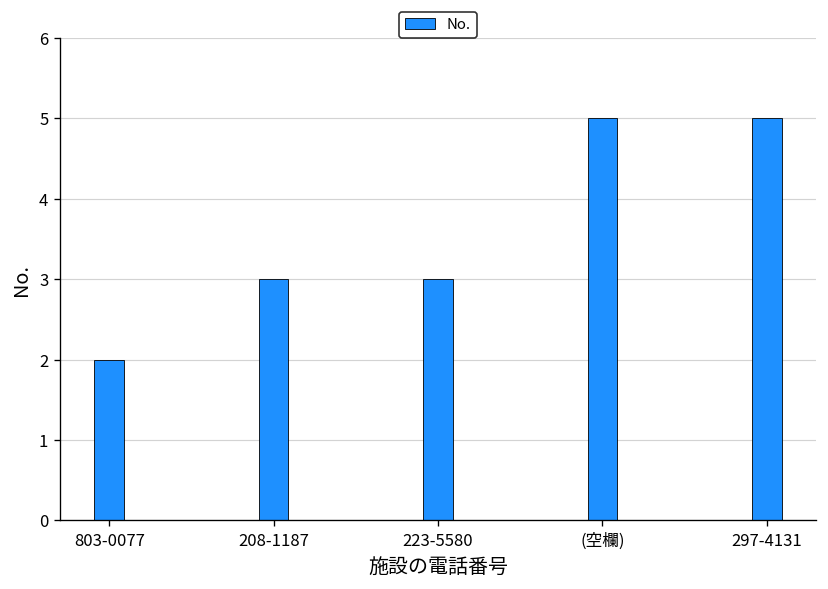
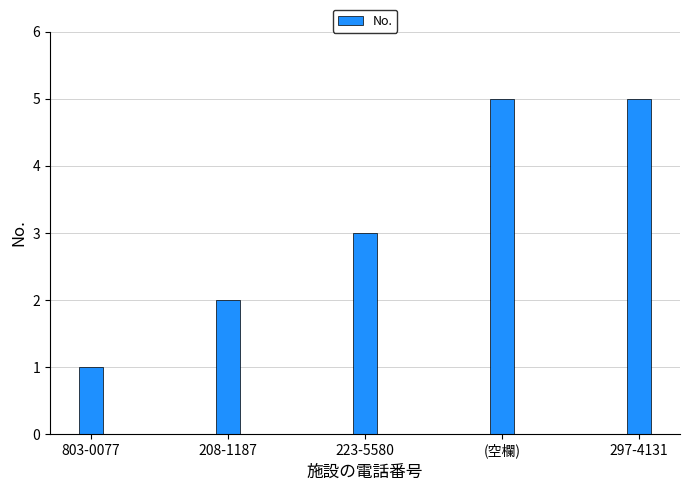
  {
-   "803-0077": 2,
-   "208-1187": 3,
+   "803-0077": 1,
+   "208-1187": 2,
    "223-5580": 3,
    "(空欄)": 5,
    "297-4131": 5
  }
